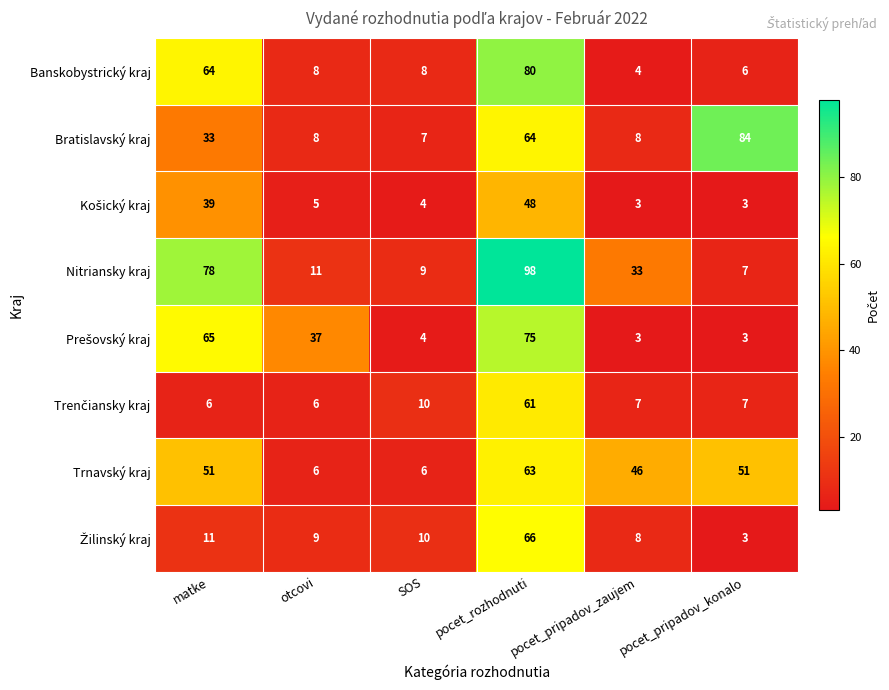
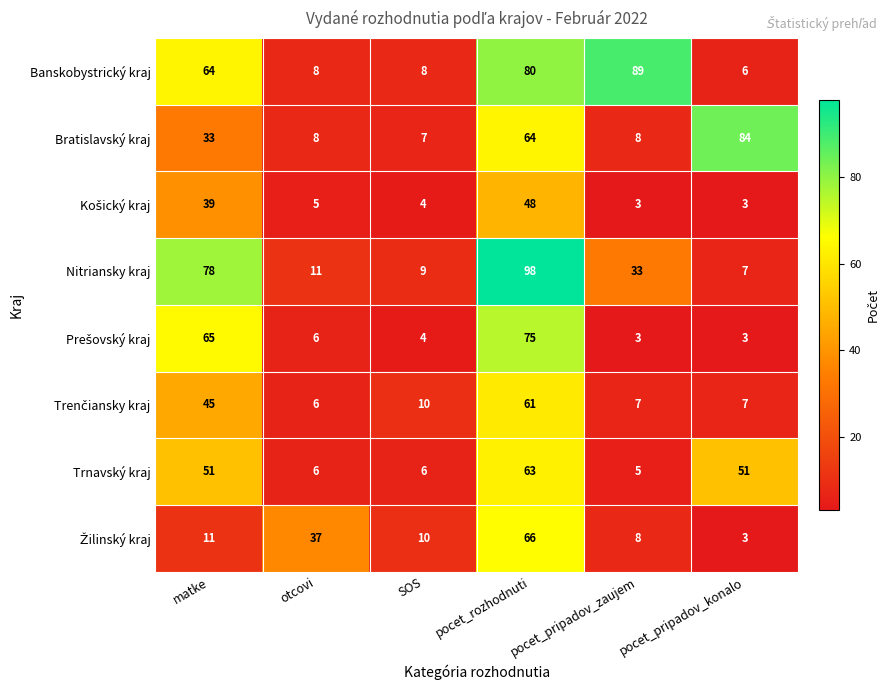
  {
    "Banskobystrický kraj": {
      "matke": 64,
      "otcovi": 8,
      "SOS": 8,
      "pocet_rozhodnuti": 80,
-     "pocet_pripadov_zaujem": 4,
+     "pocet_pripadov_zaujem": 89,
      "pocet_pripadov_konalo": 6
    },
    "Bratislavský kraj": {
      "matke": 33,
      "otcovi": 8,
      "SOS": 7,
      "pocet_rozhodnuti": 64,
      "pocet_pripadov_zaujem": 8,
      "pocet_pripadov_konalo": 84
    },
    "Košický kraj": {
      "matke": 39,
      "otcovi": 5,
      "SOS": 4,
      "pocet_rozhodnuti": 48,
      "pocet_pripadov_zaujem": 3,
      "pocet_pripadov_konalo": 3
    },
    "Nitriansky kraj": {
      "matke": 78,
      "otcovi": 11,
      "SOS": 9,
      "pocet_rozhodnuti": 98,
      "pocet_pripadov_zaujem": 33,
      "pocet_pripadov_konalo": 7
    },
    "Prešovský kraj": {
      "matke": 65,
-     "otcovi": 37,
+     "otcovi": 6,
      "SOS": 4,
      "pocet_rozhodnuti": 75,
      "pocet_pripadov_zaujem": 3,
      "pocet_pripadov_konalo": 3
    },
    "Trenčiansky kraj": {
-     "matke": 6,
+     "matke": 45,
      "otcovi": 6,
      "SOS": 10,
      "pocet_rozhodnuti": 61,
      "pocet_pripadov_zaujem": 7,
      "pocet_pripadov_konalo": 7
    },
    "Trnavský kraj": {
      "matke": 51,
      "otcovi": 6,
      "SOS": 6,
      "pocet_rozhodnuti": 63,
-     "pocet_pripadov_zaujem": 46,
+     "pocet_pripadov_zaujem": 5,
      "pocet_pripadov_konalo": 51
    },
    "Žilinský kraj": {
      "matke": 11,
-     "otcovi": 9,
+     "otcovi": 37,
      "SOS": 10,
      "pocet_rozhodnuti": 66,
      "pocet_pripadov_zaujem": 8,
      "pocet_pripadov_konalo": 3
    }
  }
